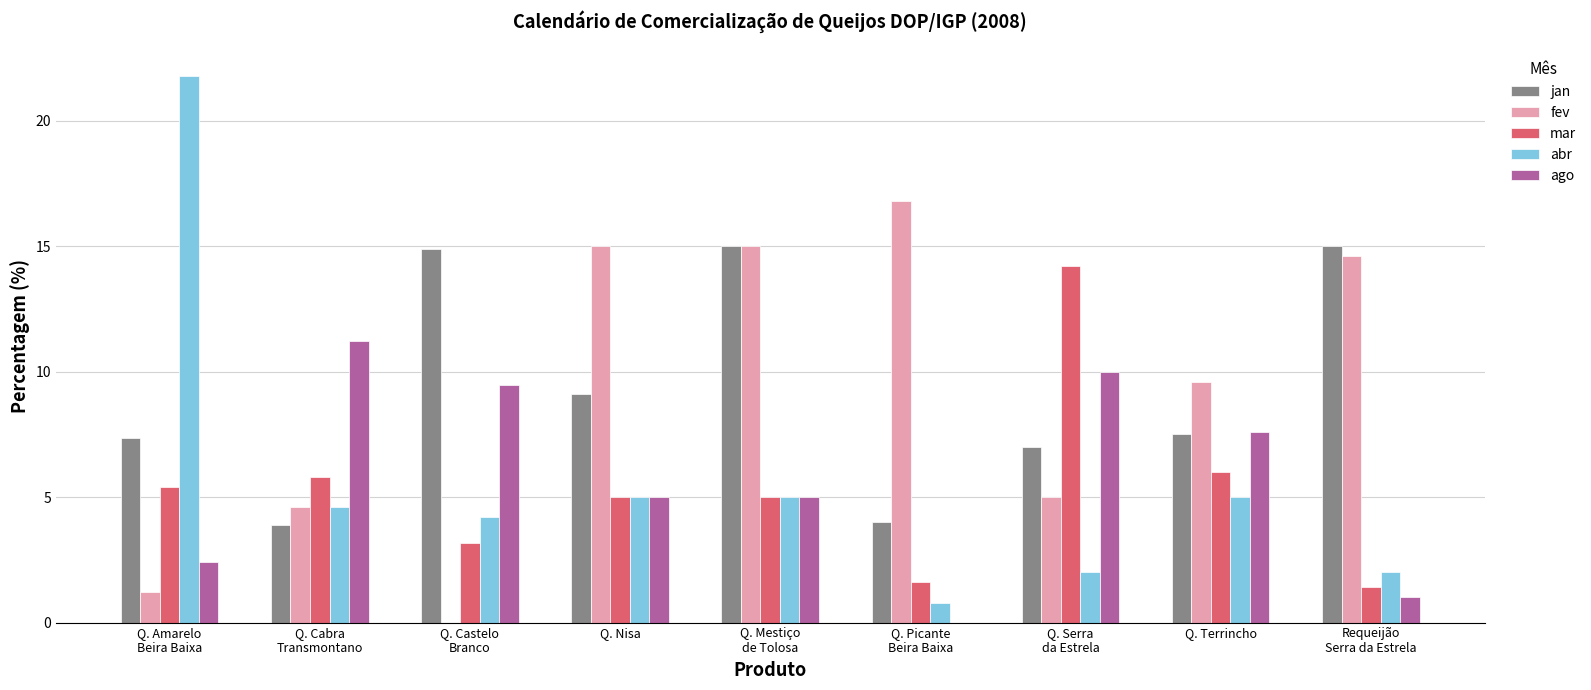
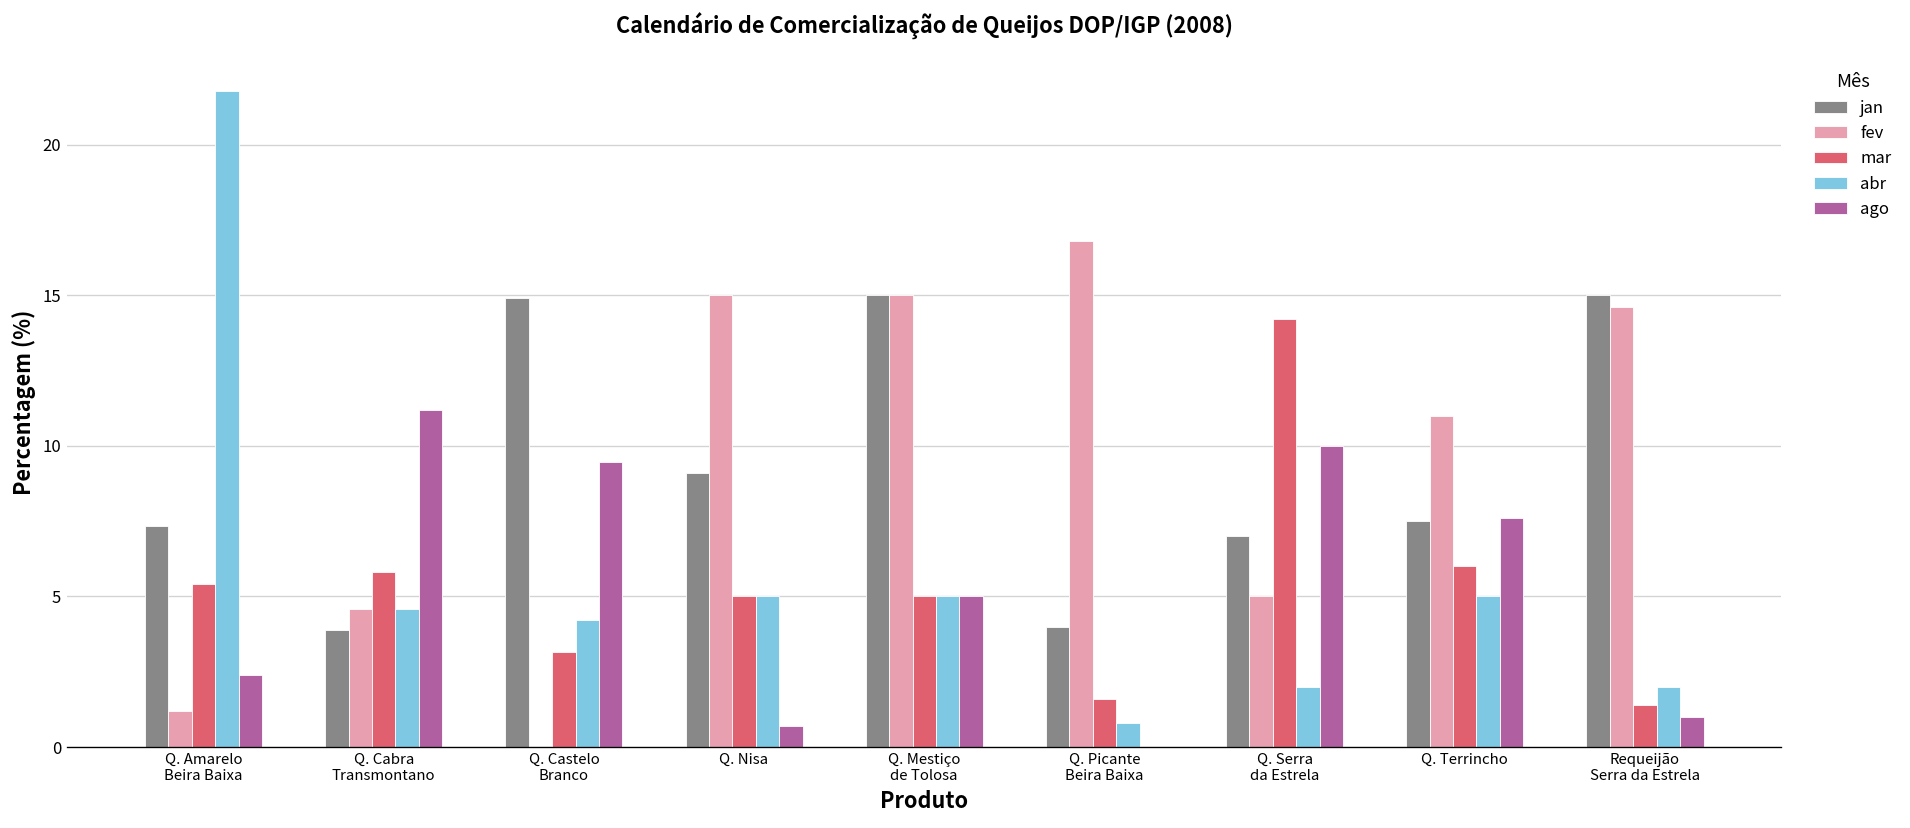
  {
    "jan": {
      "Q. Amarelo Beira Baixa": 7.3,
      "Q. Cabra Transmontano": 3.9,
      "Q. Castelo Branco": 14.9,
      "Q. Nisa": 9.1,
      "Q. Mestiço de Tolosa": 15.0,
      "Q. Picante Beira Baixa": 4.0,
      "Q. Serra da Estrela": 7.0,
      "Q. Terrincho": 7.5,
      "Requeijão Serra da Estrela": 15.0
    },
    "fev": {
      "Q. Amarelo Beira Baixa": 1.2,
      "Q. Cabra Transmontano": 4.6,
      "Q. Castelo Branco": 0.0,
      "Q. Nisa": 15.0,
      "Q. Mestiço de Tolosa": 15.0,
      "Q. Picante Beira Baixa": 16.8,
      "Q. Serra da Estrela": 5.0,
-     "Q. Terrincho": 9.6,
+     "Q. Terrincho": 11.0,
      "Requeijão Serra da Estrela": 14.6
    },
    "mar": {
      "Q. Amarelo Beira Baixa": 5.4,
      "Q. Cabra Transmontano": 5.8,
      "Q. Castelo Branco": 3.2,
      "Q. Nisa": 5.0,
      "Q. Mestiço de Tolosa": 5.0,
      "Q. Picante Beira Baixa": 1.6,
      "Q. Serra da Estrela": 14.2,
      "Q. Terrincho": 6.0,
      "Requeijão Serra da Estrela": 1.4
    },
    "abr": {
      "Q. Amarelo Beira Baixa": 21.8,
      "Q. Cabra Transmontano": 4.6,
      "Q. Castelo Branco": 4.2,
      "Q. Nisa": 5.0,
      "Q. Mestiço de Tolosa": 5.0,
      "Q. Picante Beira Baixa": 0.8,
      "Q. Serra da Estrela": 2.0,
      "Q. Terrincho": 5.0,
      "Requeijão Serra da Estrela": 2.0
    },
    "ago": {
      "Q. Amarelo Beira Baixa": 2.4,
      "Q. Cabra Transmontano": 11.2,
      "Q. Castelo Branco": 9.5,
-     "Q. Nisa": 5.0,
+     "Q. Nisa": 0.7,
      "Q. Mestiço de Tolosa": 5.0,
      "Q. Picante Beira Baixa": 0.0,
      "Q. Serra da Estrela": 10.0,
      "Q. Terrincho": 7.6,
      "Requeijão Serra da Estrela": 1.0
    }
  }
